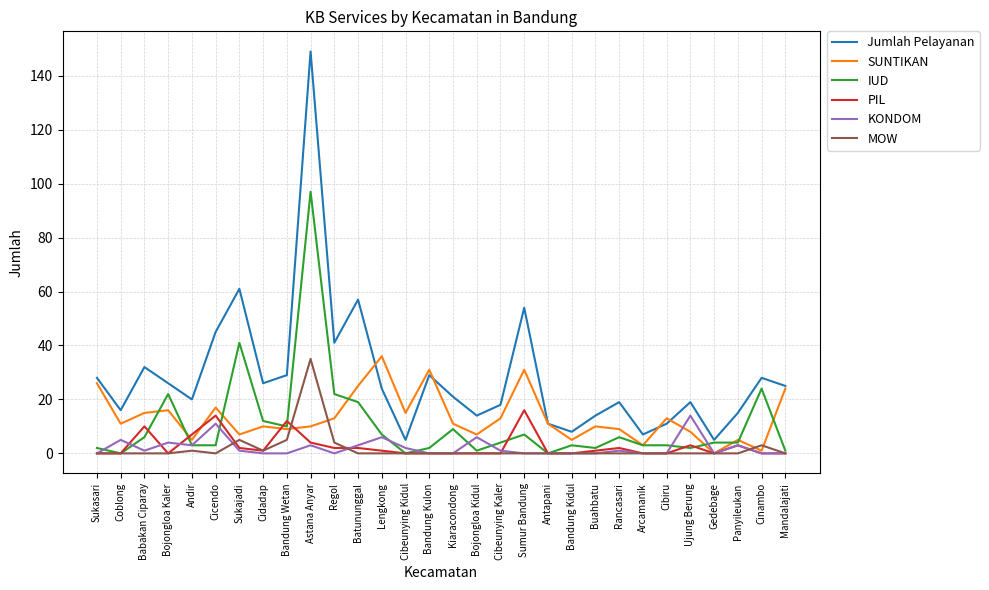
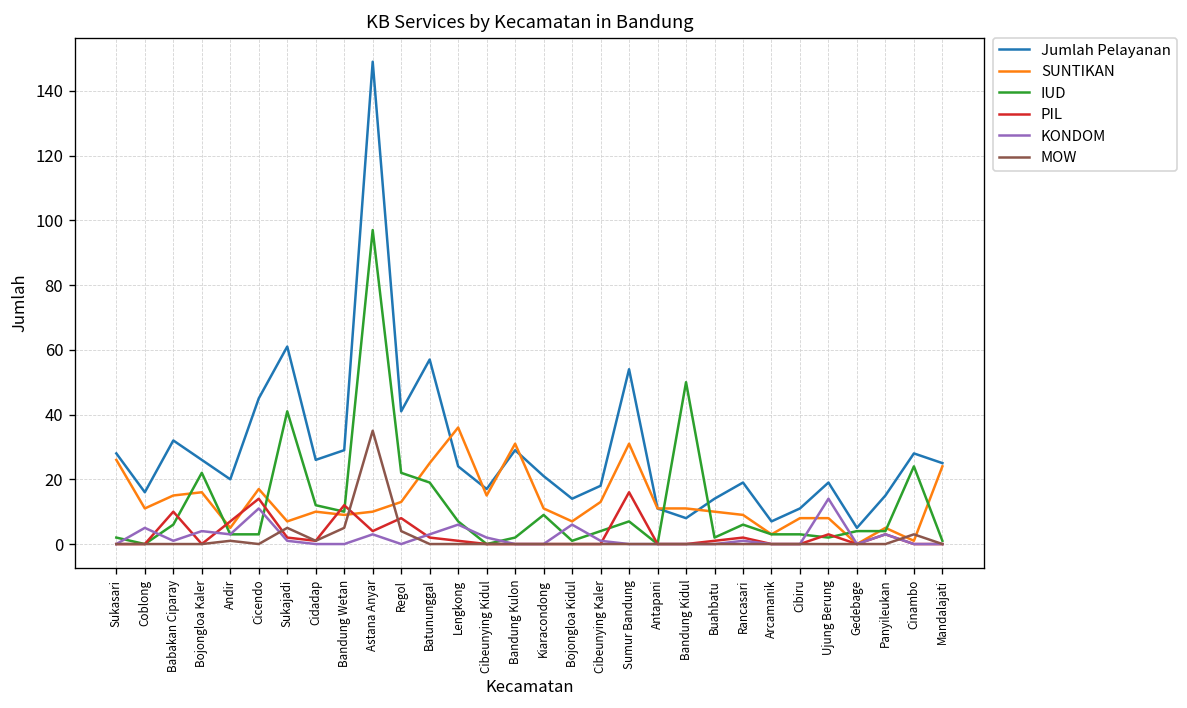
  {
    "Jumlah Pelayanan": {
      "Sukasari": 28,
      "Coblong": 16,
      "Babakan Ciparay": 32,
      "Bojongloa Kaler": 26,
      "Andir": 20,
      "Cicendo": 45,
      "Sukajadi": 61,
      "Cidadap": 26,
      "Bandung Wetan": 29,
      "Astana Anyar": 149,
      "Regol": 41,
      "Batununggal": 57,
      "Lengkong": 24,
-     "Cibeunying Kidul": 5,
+     "Cibeunying Kidul": 17,
      "Bandung Kulon": 29,
      "Kiaracondong": 21,
      "Bojongloa Kidul": 14,
      "Cibeunying Kaler": 18,
      "Sumur Bandung": 54,
      "Bandung Kidul": 8,
      "Buahbatu": 14,
      "Rancasari": 19,
      "Arcamanik": 7,
      "Cibiru": 11,
      "Ujung Berung": 19,
      "Gedebage": 5,
      "Panyileukan": 15,
      "Cinambo": 28,
      "Mandalajati": 25
    },
    "SUNTIKAN": {
      "Sukasari": 26,
      "Coblong": 11,
      "Babakan Ciparay": 15,
      "Bojongloa Kaler": 16,
      "Andir": 5,
      "Cicendo": 17,
      "Sukajadi": 7,
      "Cidadap": 10,
      "Bandung Wetan": 9,
      "Astana Anyar": 10,
      "Regol": 13,
      "Batununggal": 25,
      "Lengkong": 36,
      "Cibeunying Kidul": 15,
      "Bandung Kulon": 31,
      "Kiaracondong": 11,
      "Bojongloa Kidul": 7,
      "Cibeunying Kaler": 13,
      "Sumur Bandung": 31,
-     "Bandung Kidul": 5,
+     "Bandung Kidul": 11,
      "Buahbatu": 10,
      "Rancasari": 9,
-     "Cibiru": 13,
+     "Cibiru": 8,
      "Ujung Berung": 8,
      "Panyileukan": 5,
      "Cinambo": 1,
      "Mandalajati": 24
    },
    "IUD": {
      "Sukasari": 2,
      "Babakan Ciparay": 6,
      "Bojongloa Kaler": 22,
      "Cicendo": 3,
      "Sukajadi": 41,
      "Cidadap": 12,
      "Bandung Wetan": 10,
      "Astana Anyar": 97,
      "Regol": 22,
      "Batununggal": 19,
      "Lengkong": 7,
      "Bandung Kulon": 2,
      "Kiaracondong": 9,
      "Bojongloa Kidul": 1,
      "Cibeunying Kaler": 4,
      "Sumur Bandung": 7,
-     "Bandung Kidul": 3,
+     "Bandung Kidul": 50,
      "Buahbatu": 2,
      "Rancasari": 6,
      "Cibiru": 3,
      "Ujung Berung": 2,
      "Gedebage": 4,
      "Panyileukan": 4,
      "Cinambo": 24,
      "Mandalajati": 1
    },
    "PIL": {
      "Babakan Ciparay": 10,
      "Andir": 7,
      "Cicendo": 14,
      "Sukajadi": 2,
      "Bandung Wetan": 12,
      "Astana Anyar": 4,
-     "Regol": 2,
+     "Regol": 8,
      "Batununggal": 2,
      "Lengkong": 1,
      "Sumur Bandung": 16,
      "Buahbatu": 1,
      "Rancasari": 2,
      "Ujung Berung": 3
    },
    "KONDOM": {
      "Coblong": 5,
      "Babakan Ciparay": 1,
      "Bojongloa Kaler": 4,
      "Cicendo": 11,
      "Sukajadi": 1,
      "Cidadap": 0,
      "Bandung Wetan": 0,
      "Astana Anyar": 3,
      "Regol": 0,
      "Batununggal": 3,
      "Lengkong": 6,
      "Cibeunying Kidul": 2,
      "Bojongloa Kidul": 6,
      "Cibeunying Kaler": 1,
      "Rancasari": 1,
      "Ujung Berung": 14
    },
    "MOW": {
      "Babakan Ciparay": 0,
      "Andir": 1,
      "Cicendo": 0,
      "Sukajadi": 5,
      "Bandung Wetan": 5,
      "Astana Anyar": 35,
      "Regol": 4,
      "Batununggal": 0,
      "Lengkong": 0,
      "Rancasari": 0,
      "Ujung Berung": 0,
      "Panyileukan": 0,
      "Cinambo": 3
    }
  }
